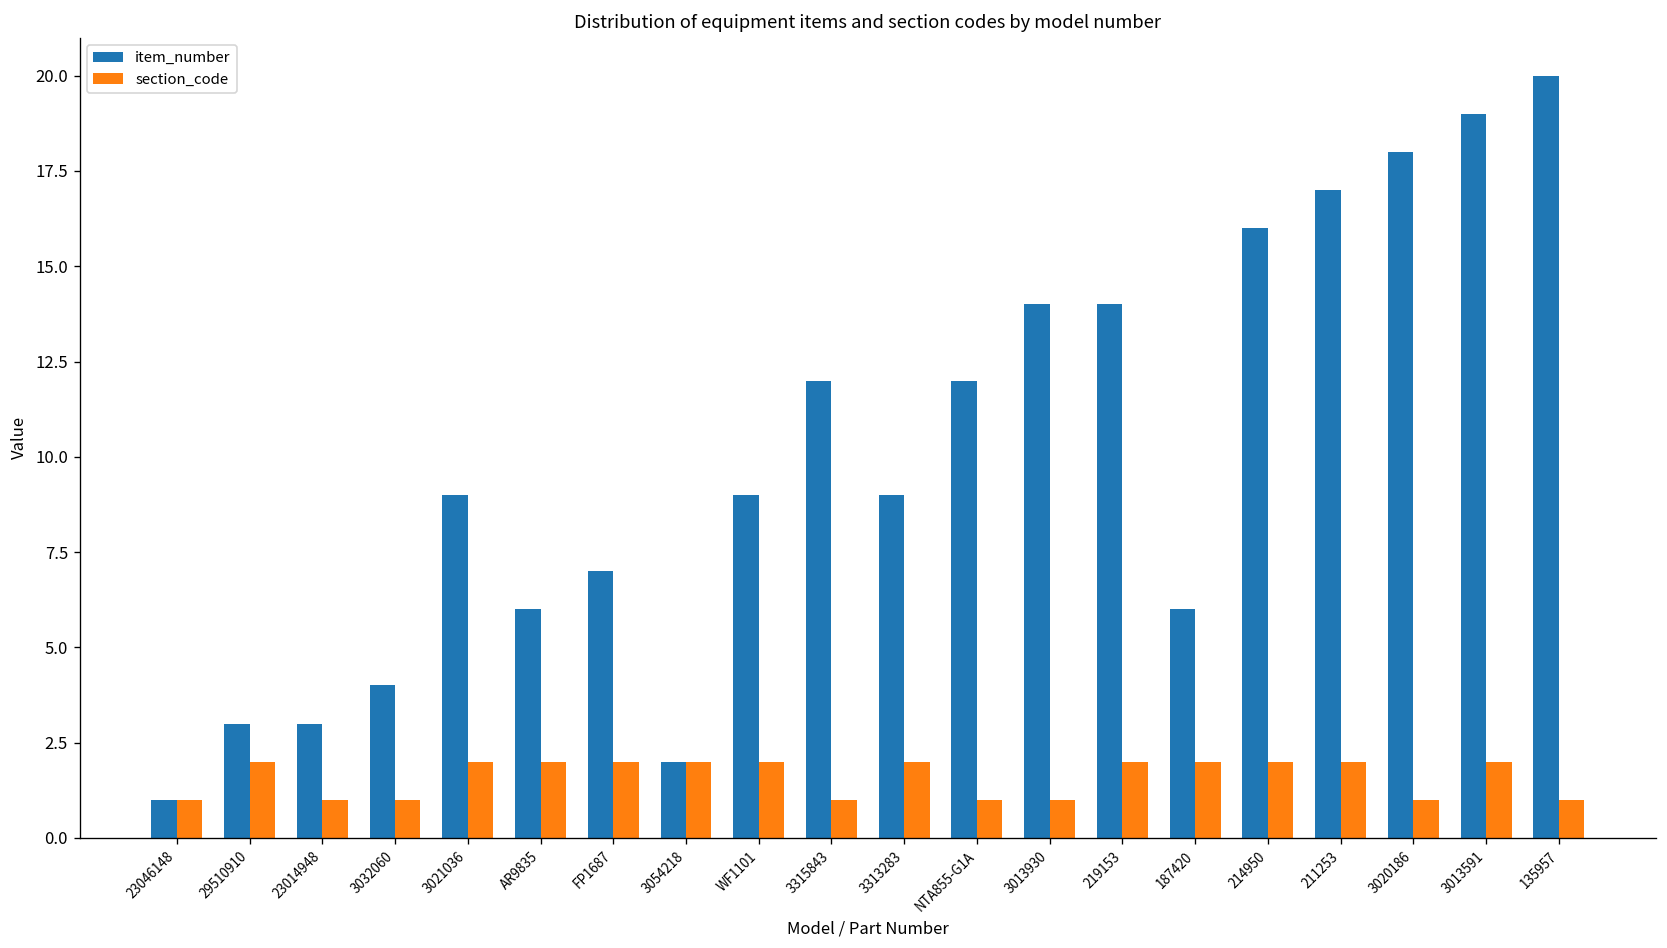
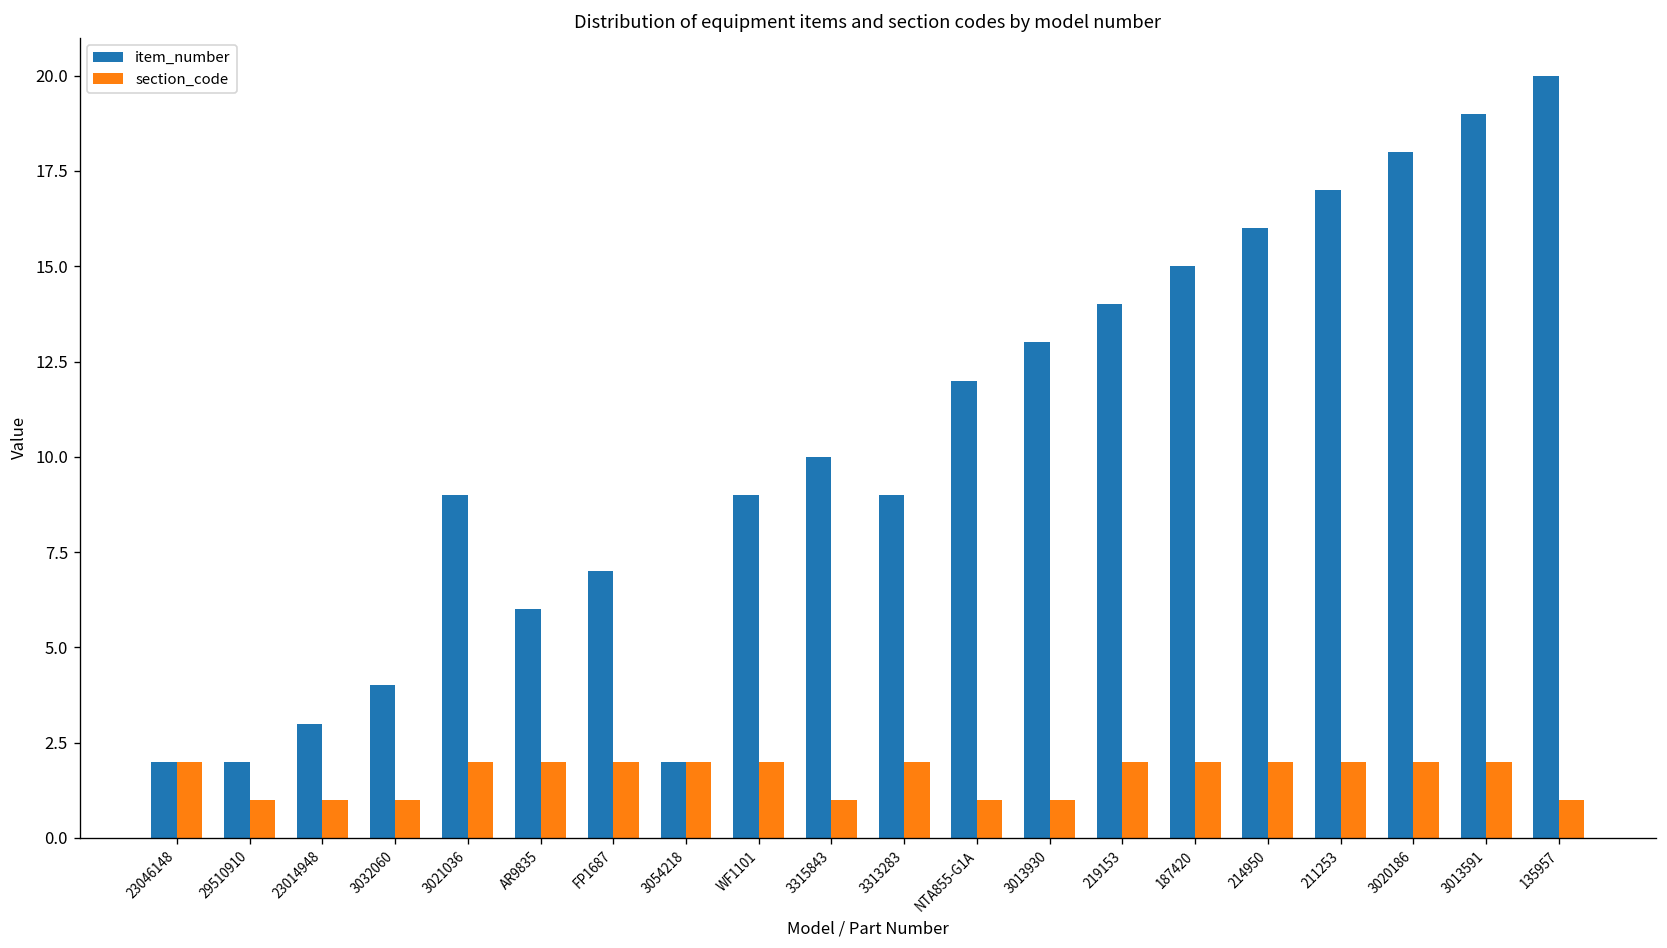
  {
    "item_number": {
-     "23046148": 1,
-     "29510910": 3,
+     "23046148": 2,
+     "29510910": 2,
      "23014948": 3,
      "3032060": 4,
      "3021036": 9,
      "AR9835": 6,
      "FP1687": 7,
      "3054218": 2,
      "WF1101": 9,
-     "3315843": 12,
+     "3315843": 10,
      "3313283": 9,
      "NTA855-G1A": 12,
-     "3013930": 14,
+     "3013930": 13,
      "219153": 14,
-     "187420": 6,
+     "187420": 15,
      "214950": 16,
      "211253": 17,
      "3020186": 18,
      "3013591": 19,
      "135957": 20
    },
    "section_code": {
-     "23046148": 1,
-     "29510910": 2,
+     "23046148": 2,
+     "29510910": 1,
      "23014948": 1,
      "3032060": 1,
      "3021036": 2,
      "AR9835": 2,
      "FP1687": 2,
      "3054218": 2,
      "WF1101": 2,
      "3315843": 1,
      "3313283": 2,
      "NTA855-G1A": 1,
      "3013930": 1,
      "219153": 2,
      "187420": 2,
      "214950": 2,
      "211253": 2,
-     "3020186": 1,
+     "3020186": 2,
      "3013591": 2,
      "135957": 1
    }
  }
